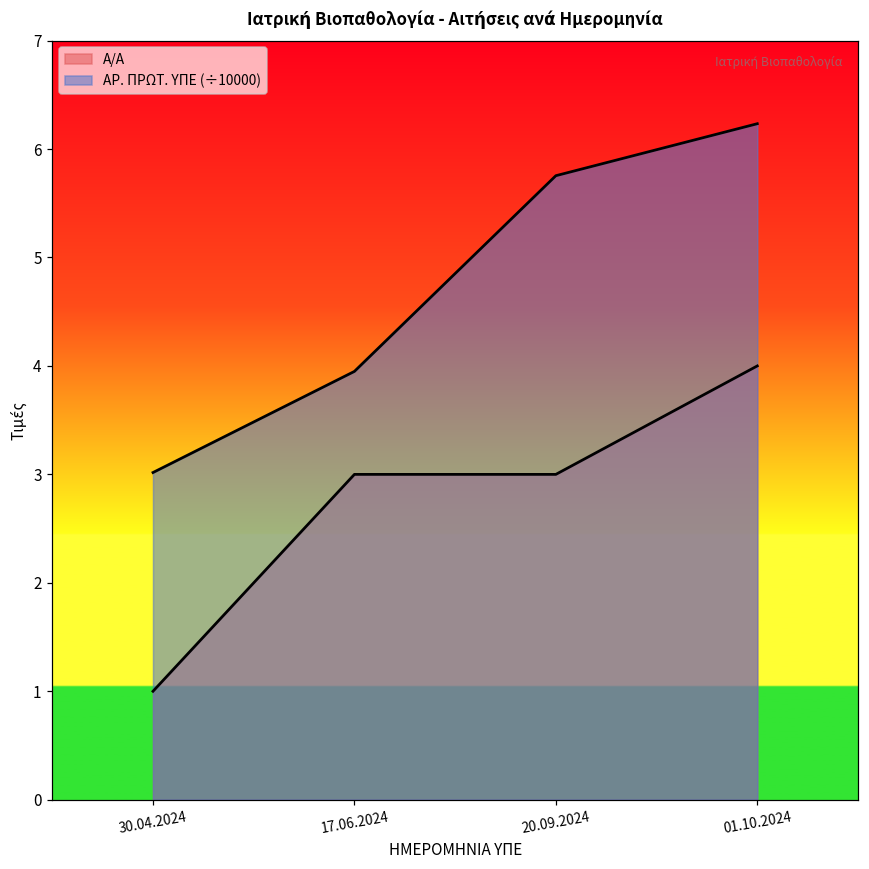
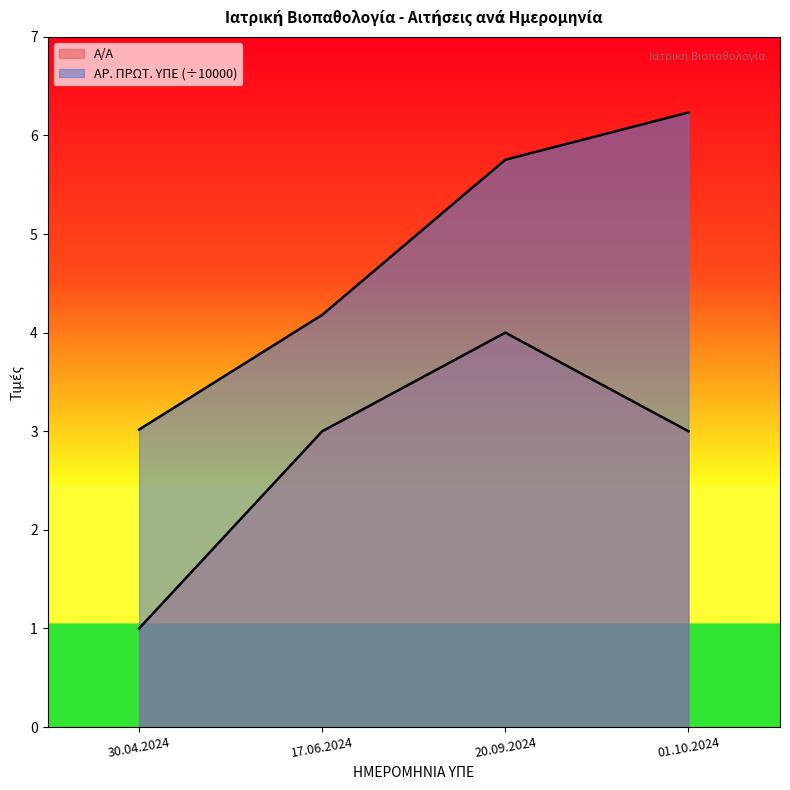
  {
    "Α/Α": {
      "30.04.2024": 1,
      "17.06.2024": 3,
-     "20.09.2024": 3,
-     "01.10.2024": 4
+     "20.09.2024": 4,
+     "01.10.2024": 3
    },
    "ΑΡ. ΠΡΩΤ. ΥΠΕ (÷10000)": {
      "30.04.2024": 3.0,
-     "17.06.2024": 3.9,
+     "17.06.2024": 4.2,
      "20.09.2024": 5.8,
      "01.10.2024": 6.2
    }
  }
